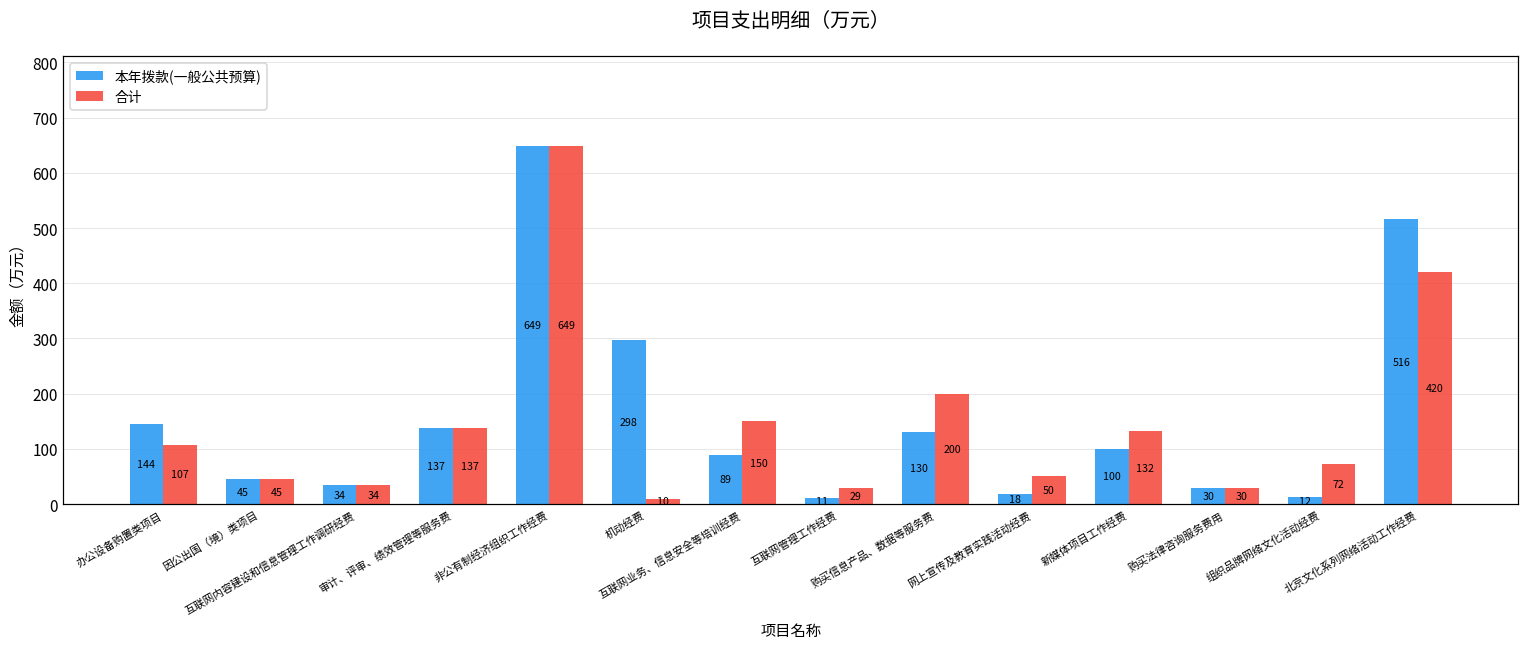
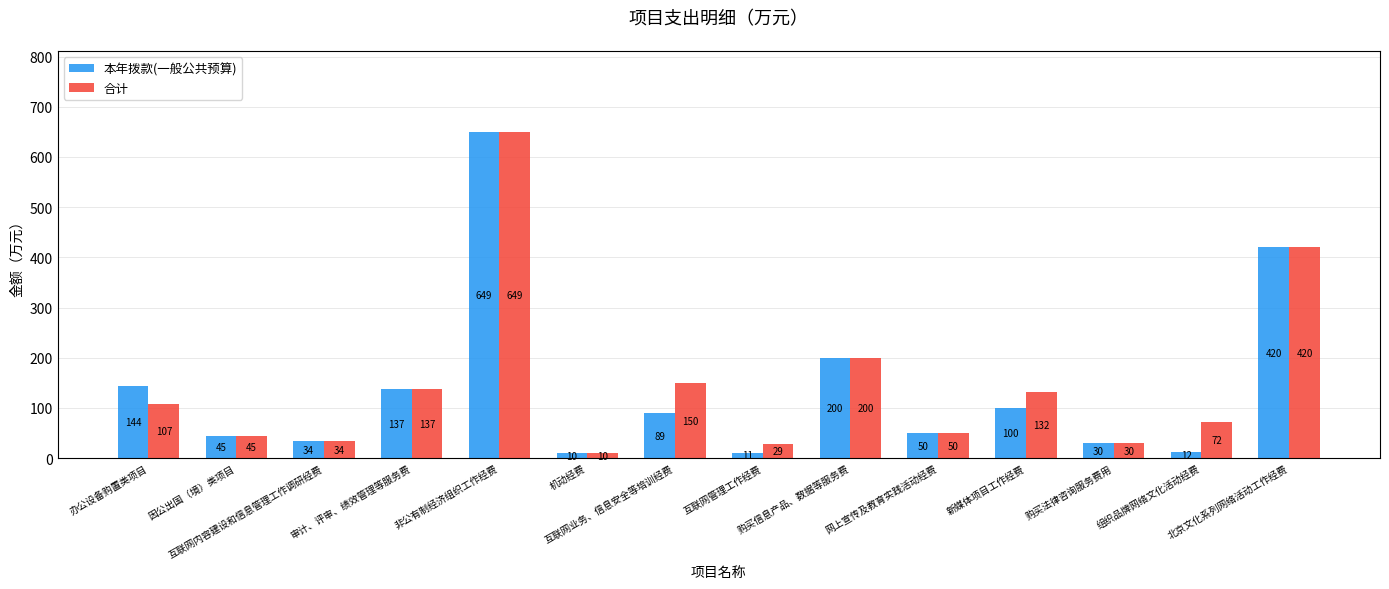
  {
    "本年拨款(一般公共预算)": {
      "办公设备购置类项目": 144,
      "因公出国（境）类项目": 45,
      "互联网内容建设和信息管理工作调研经费": 34,
      "审计、评审、绩效管理等服务费": 137,
      "非公有制经济组织工作经费": 649,
-     "机动经费": 298,
+     "机动经费": 10,
      "互联网业务、信息安全等培训经费": 89,
      "互联网管理工作经费": 11,
-     "购买信息产品、数据等服务费": 130,
-     "网上宣传及教育实践活动经费": 18,
+     "购买信息产品、数据等服务费": 200,
+     "网上宣传及教育实践活动经费": 50,
      "新媒体项目工作经费": 100,
      "购买法律咨询服务费用": 30,
      "组织品牌网络文化活动经费": 12,
-     "北京文化系列网络活动工作经费": 516
+     "北京文化系列网络活动工作经费": 420
    },
    "合计": {
      "办公设备购置类项目": 107,
      "因公出国（境）类项目": 45,
      "互联网内容建设和信息管理工作调研经费": 34,
      "审计、评审、绩效管理等服务费": 137,
      "非公有制经济组织工作经费": 649,
      "机动经费": 10,
      "互联网业务、信息安全等培训经费": 150,
      "互联网管理工作经费": 29,
      "购买信息产品、数据等服务费": 200,
      "网上宣传及教育实践活动经费": 50,
      "新媒体项目工作经费": 132,
      "购买法律咨询服务费用": 30,
      "组织品牌网络文化活动经费": 72,
      "北京文化系列网络活动工作经费": 420
    }
  }
